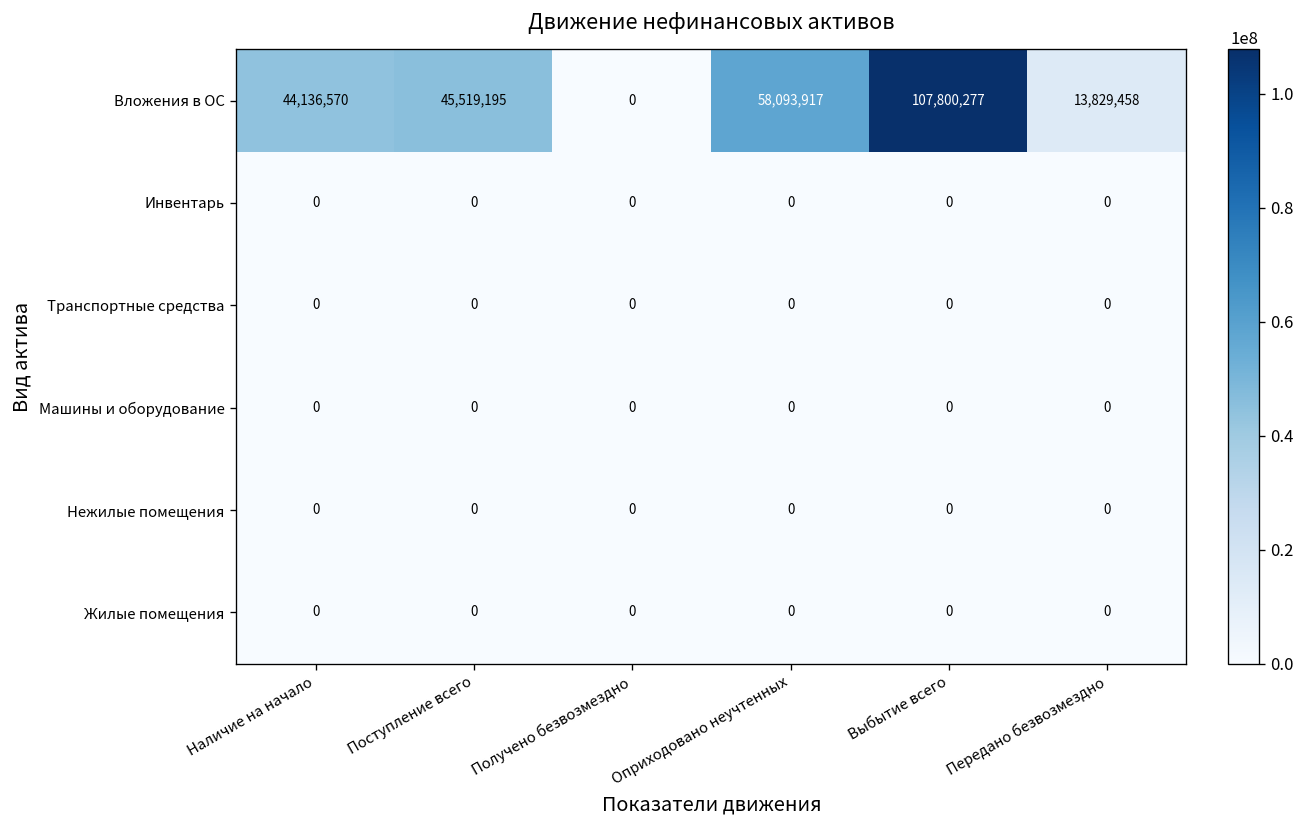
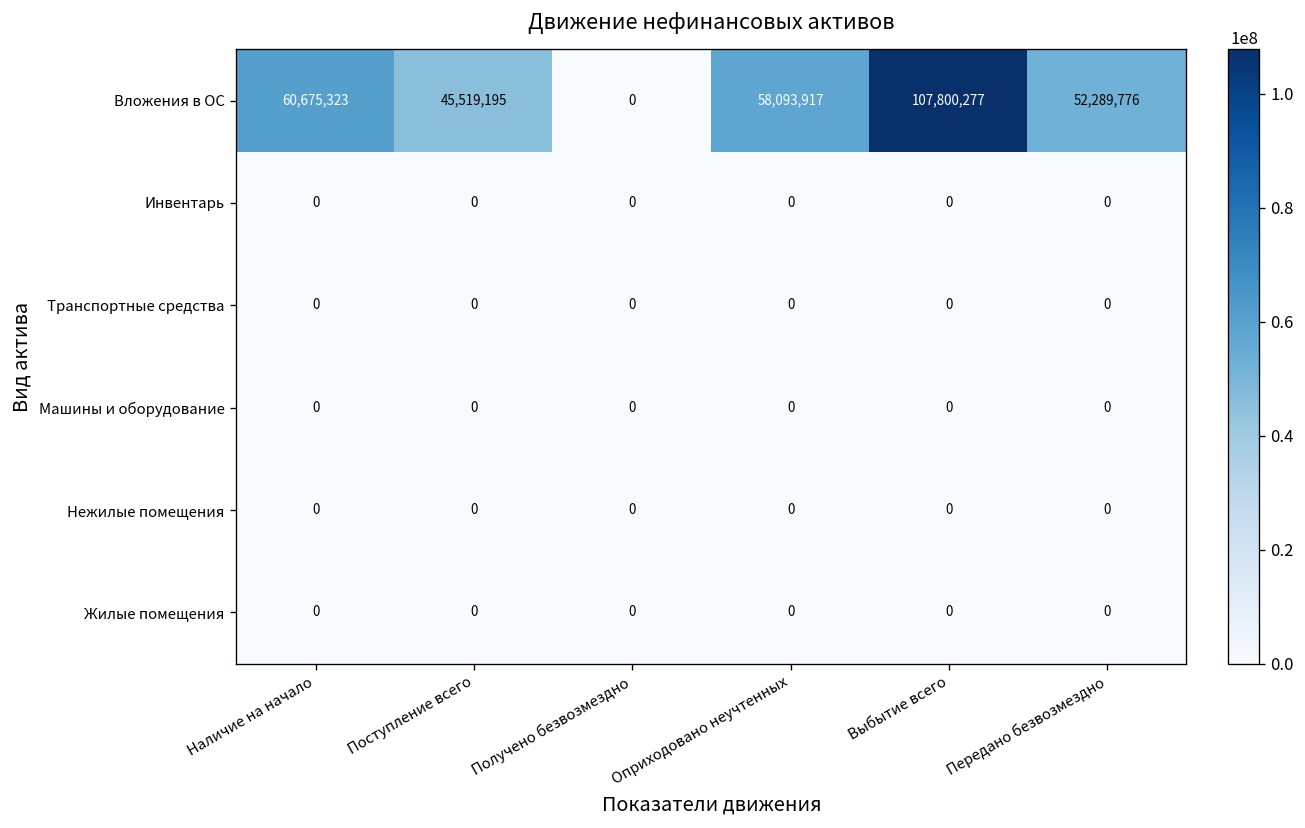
  {
    "Вложения в ОС": {
-     "Наличие на начало": "44,136,570",
+     "Наличие на начало": "60,675,323",
      "Поступление всего": "45,519,195",
      "Получено безвозмездно": "0",
      "Оприходовано неучтенных": "58,093,917",
      "Выбытие всего": "107,800,277",
-     "Передано безвозмездно": "13,829,458"
+     "Передано безвозмездно": "52,289,776"
    },
    "Инвентарь": {
      "Наличие на начало": "0",
      "Поступление всего": "0",
      "Получено безвозмездно": "0",
      "Оприходовано неучтенных": "0",
      "Выбытие всего": "0",
      "Передано безвозмездно": "0"
    },
    "Транспортные средства": {
      "Наличие на начало": "0",
      "Поступление всего": "0",
      "Получено безвозмездно": "0",
      "Оприходовано неучтенных": "0",
      "Выбытие всего": "0",
      "Передано безвозмездно": "0"
    },
    "Машины и оборудование": {
      "Наличие на начало": "0",
      "Поступление всего": "0",
      "Получено безвозмездно": "0",
      "Оприходовано неучтенных": "0",
      "Выбытие всего": "0",
      "Передано безвозмездно": "0"
    },
    "Нежилые помещения": {
      "Наличие на начало": "0",
      "Поступление всего": "0",
      "Получено безвозмездно": "0",
      "Оприходовано неучтенных": "0",
      "Выбытие всего": "0",
      "Передано безвозмездно": "0"
    },
    "Жилые помещения": {
      "Наличие на начало": "0",
      "Поступление всего": "0",
      "Получено безвозмездно": "0",
      "Оприходовано неучтенных": "0",
      "Выбытие всего": "0",
      "Передано безвозмездно": "0"
    }
  }
